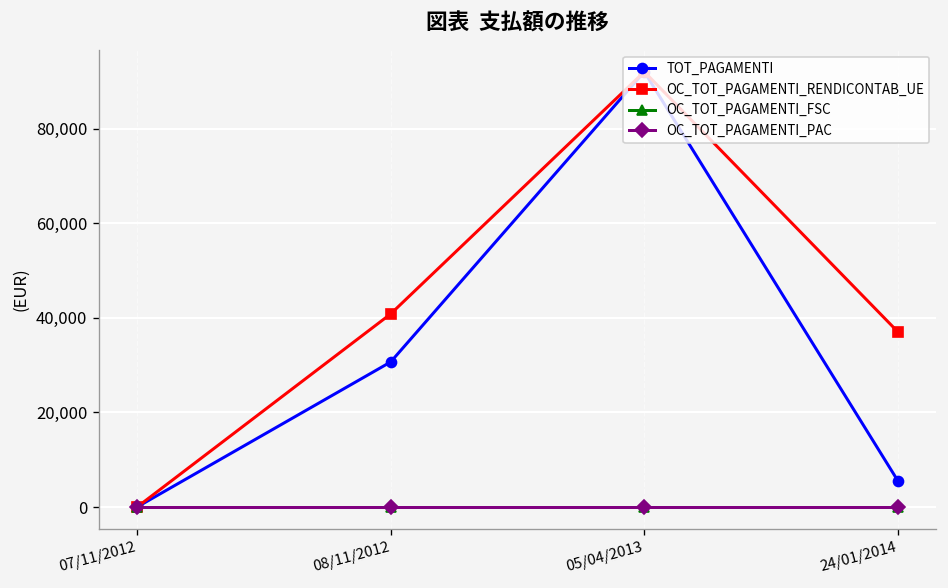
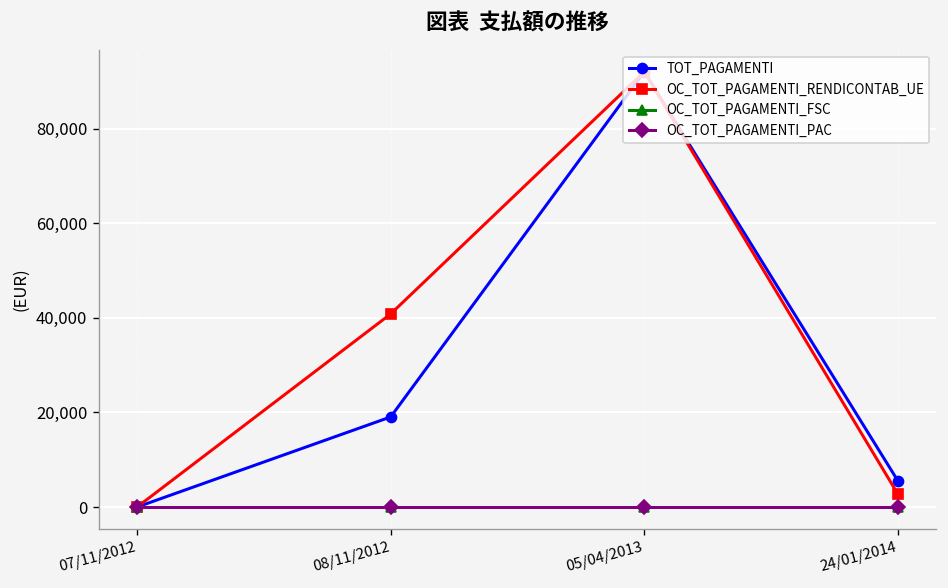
  {
    "TOT_PAGAMENTI": {
-     "08/11/2012": "31,000",
+     "08/11/2012": "19,000",
      "24/01/2014": "6,000"
    },
    "OC_TOT_PAGAMENTI_RENDICONTAB_UE": {
      "08/11/2012": "41,000",
-     "24/01/2014": "37,000"
+     "24/01/2014": "3,000"
    },
    "OC_TOT_PAGAMENTI_PAC": {
      "08/11/2012": "0",
      "05/04/2013": "0",
      "24/01/2014": "0"
    }
  }
